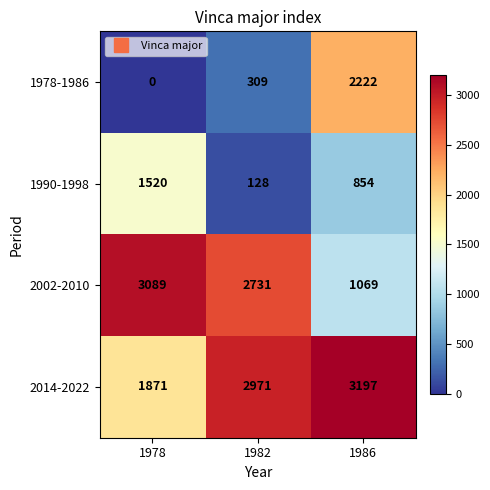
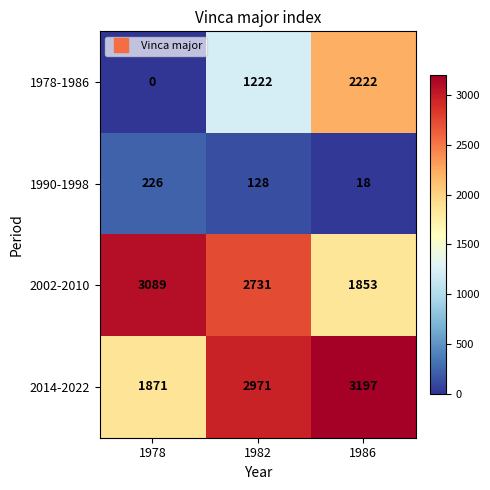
  {
    "1978-1986": {
      "1978": 0,
-     "1982": 309,
+     "1982": 1222,
      "1986": 2222
    },
    "1990-1998": {
-     "1978": 1520,
+     "1978": 226,
      "1982": 128,
-     "1986": 854
+     "1986": 18
    },
    "2002-2010": {
      "1978": 3089,
      "1982": 2731,
-     "1986": 1069
+     "1986": 1853
    },
    "2014-2022": {
      "1978": 1871,
      "1982": 2971,
      "1986": 3197
    }
  }
